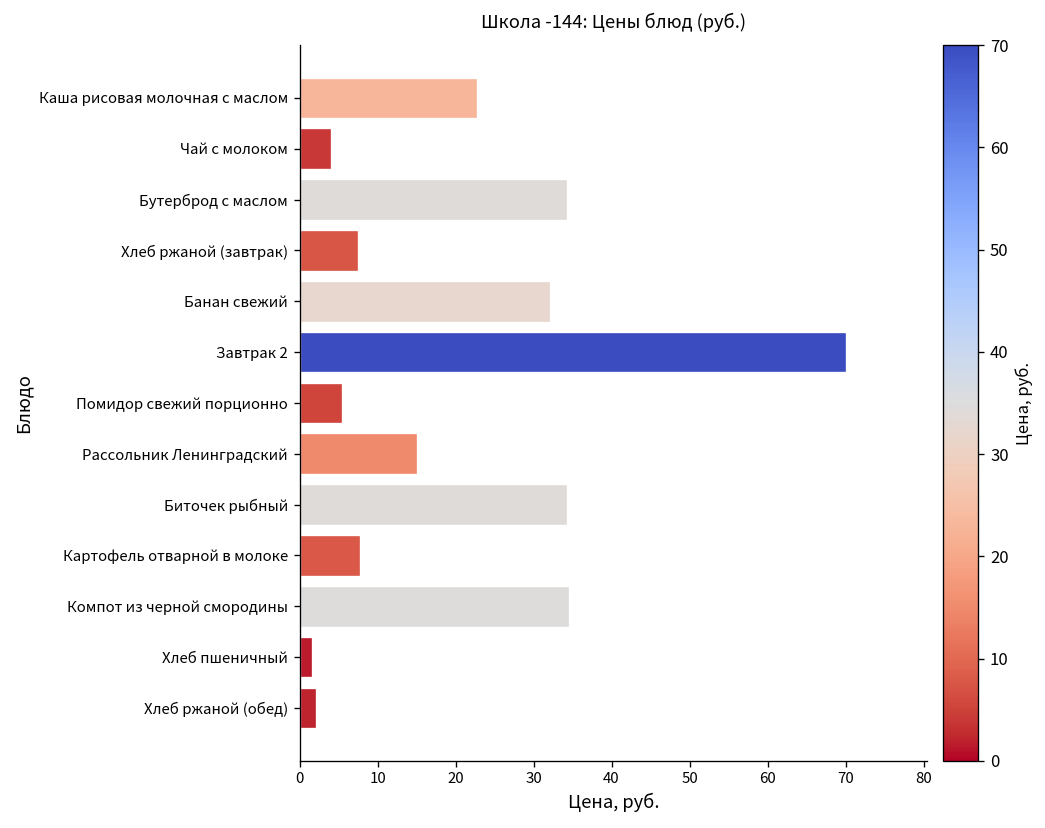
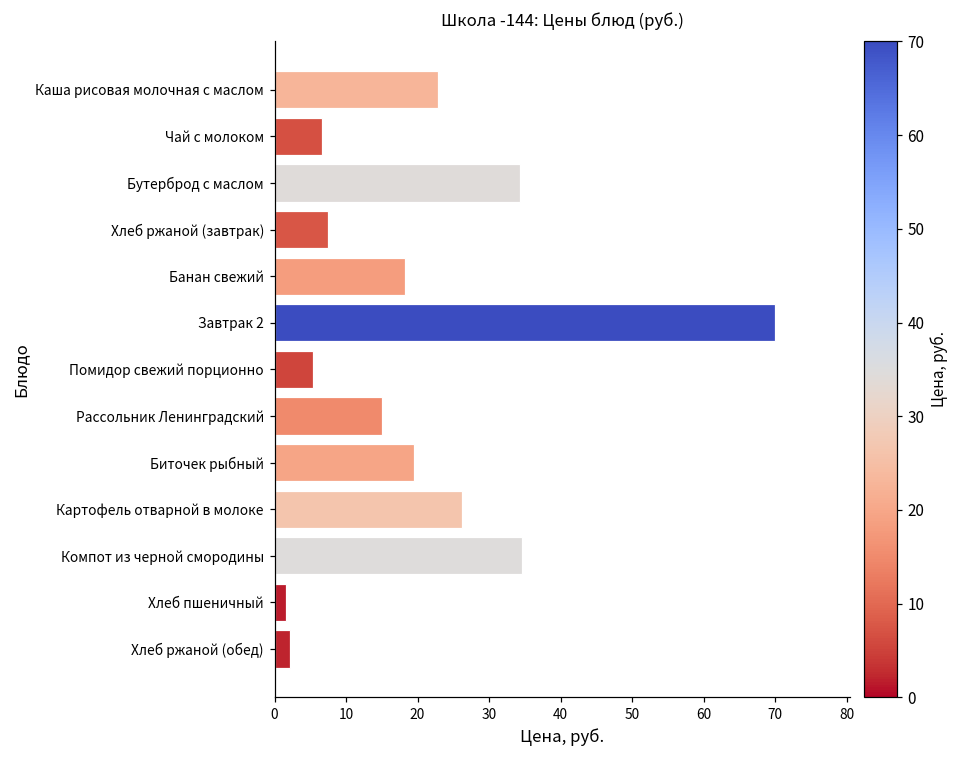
  {
    "Каша рисовая молочная с маслом": 23,
-   "Чай с молоком": 4,
+   "Чай с молоком": 7,
    "Бутерброд с маслом": 34,
    "Хлеб ржаной (завтрак)": 8,
-   "Банан свежий": 32,
+   "Банан свежий": 18,
    "Завтрак 2": 70,
    "Помидор свежий порционно": 5,
    "Рассольник Ленинградский": 15,
-   "Биточек рыбный": 34,
-   "Картофель отварной в молоке": 8,
+   "Биточек рыбный": 20,
+   "Картофель отварной в молоке": 26,
    "Компот из черной смородины": 35,
    "Хлеб пшеничный": 2,
    "Хлеб ржаной (обед)": 2
  }
